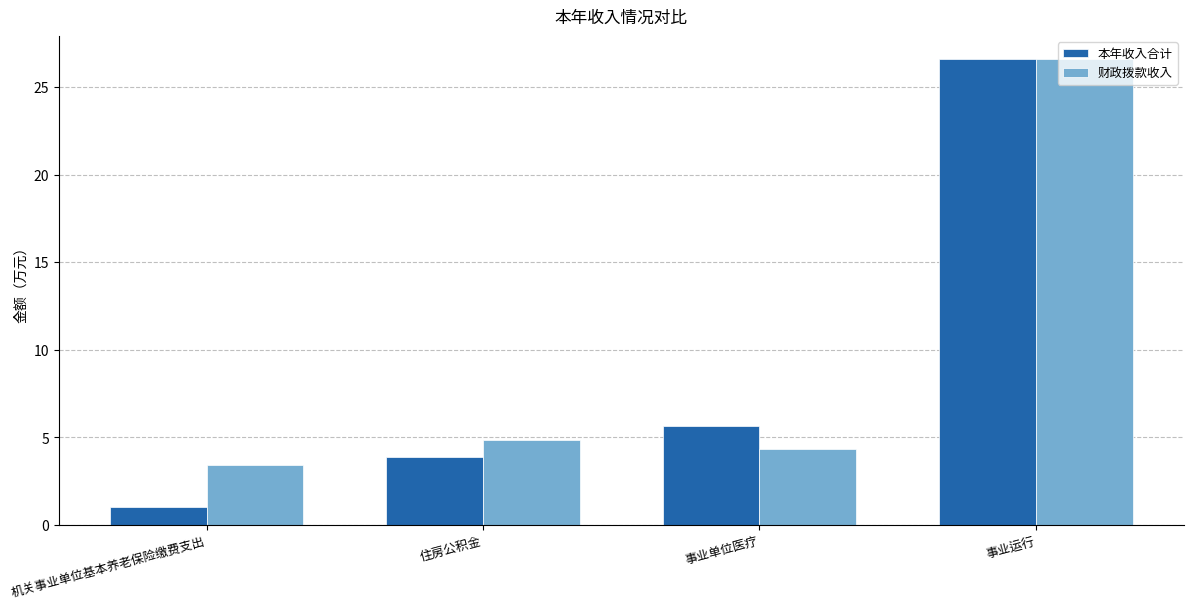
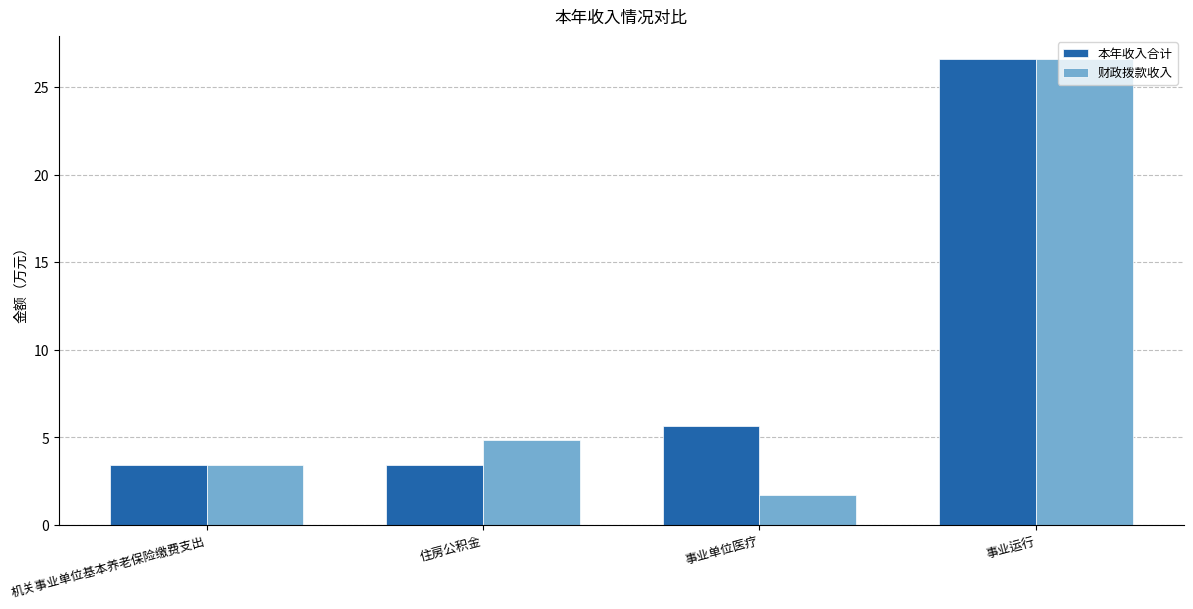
  {
    "本年收入合计": {
-     "机关事业单位基本养老保险缴费支出": 1.0,
-     "住房公积金": 3.9,
+     "机关事业单位基本养老保险缴费支出": 3.4,
+     "住房公积金": 3.4,
      "事业单位医疗": 5.7,
      "事业运行": 26.6
    },
    "财政拨款收入": {
      "机关事业单位基本养老保险缴费支出": 3.4,
      "住房公积金": 4.9,
-     "事业单位医疗": 4.3
+     "事业单位医疗": 1.7
    }
  }
